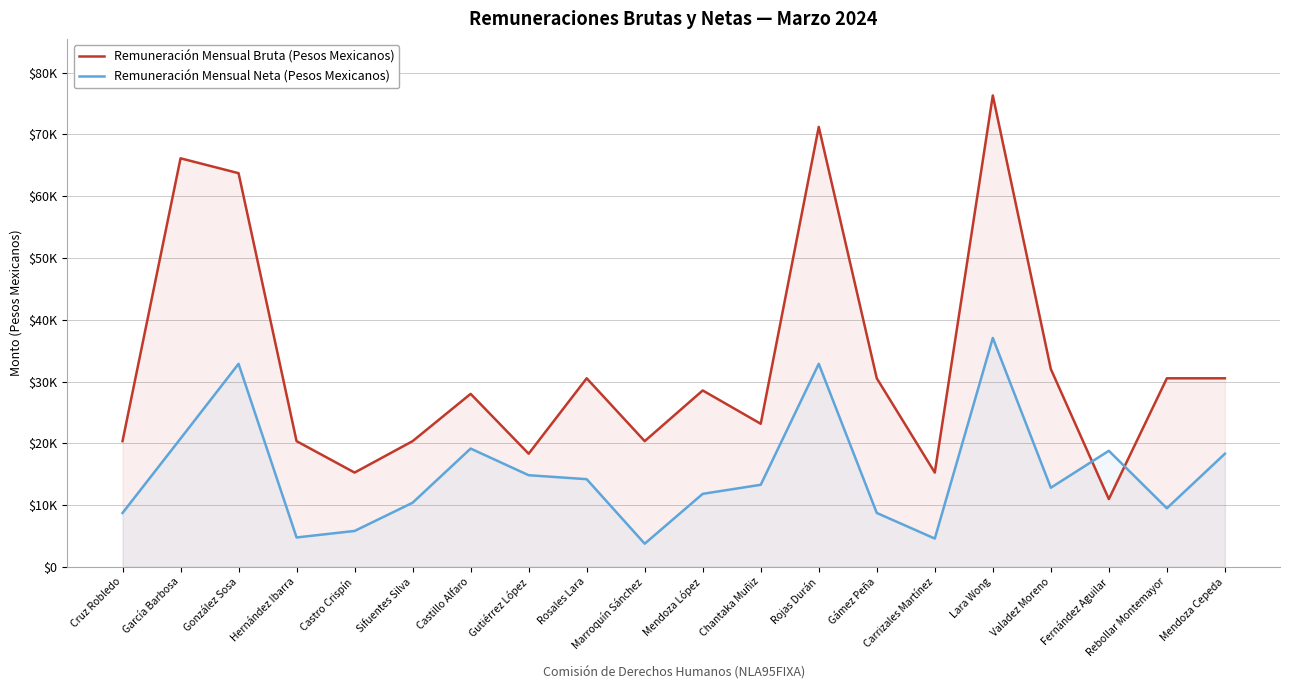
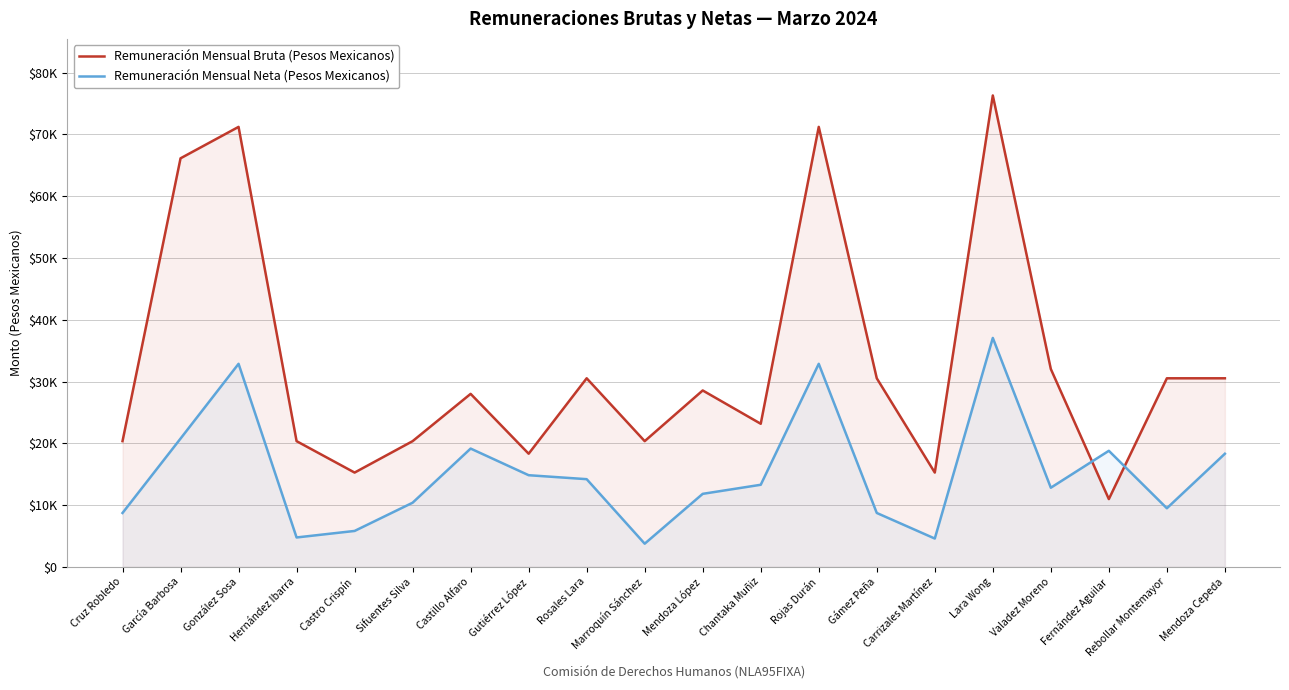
  {
    "Remuneración Mensual Bruta (Pesos Mexicanos)": {
      "Cruz Robledo": "$20000",
      "García Barbosa": "$66000",
-     "González Sosa": "$64000",
+     "González Sosa": "$71000",
      "Hernández Ibarra": "$20000",
      "Castro Crispín": "$15000",
      "Sifuentes Silva": "$20000",
      "Castillo Alfaro": "$28000",
      "Gutiérrez López": "$18000",
      "Rosales Lara": "$31000",
      "Marroquín Sánchez": "$20000",
      "Mendoza López": "$29000",
      "Chantaka Muñiz": "$23000",
      "Rojas Durán": "$71000",
      "Gámez Peña": "$31000",
      "Carrizales Martínez": "$15000",
      "Lara Wong": "$76000",
      "Valadez Moreno": "$32000",
      "Fernández Aguilar": "$11000",
      "Rebollar Montemayor": "$31000",
      "Mendoza Cepeda": "$31000"
    },
    "Remuneración Mensual Neta (Pesos Mexicanos)": {
      "Cruz Robledo": "$9000",
      "García Barbosa": "$21000",
      "González Sosa": "$33000",
      "Hernández Ibarra": "$5000",
      "Castro Crispín": "$6000",
      "Sifuentes Silva": "$10000",
      "Castillo Alfaro": "$19000",
      "Gutiérrez López": "$15000",
      "Rosales Lara": "$14000",
      "Marroquín Sánchez": "$4000",
      "Mendoza López": "$12000",
      "Chantaka Muñiz": "$13000",
      "Rojas Durán": "$33000",
      "Gámez Peña": "$9000",
      "Carrizales Martínez": "$5000",
      "Lara Wong": "$37000",
      "Valadez Moreno": "$13000",
      "Fernández Aguilar": "$19000",
      "Rebollar Montemayor": "$9000",
      "Mendoza Cepeda": "$18000"
    }
  }
